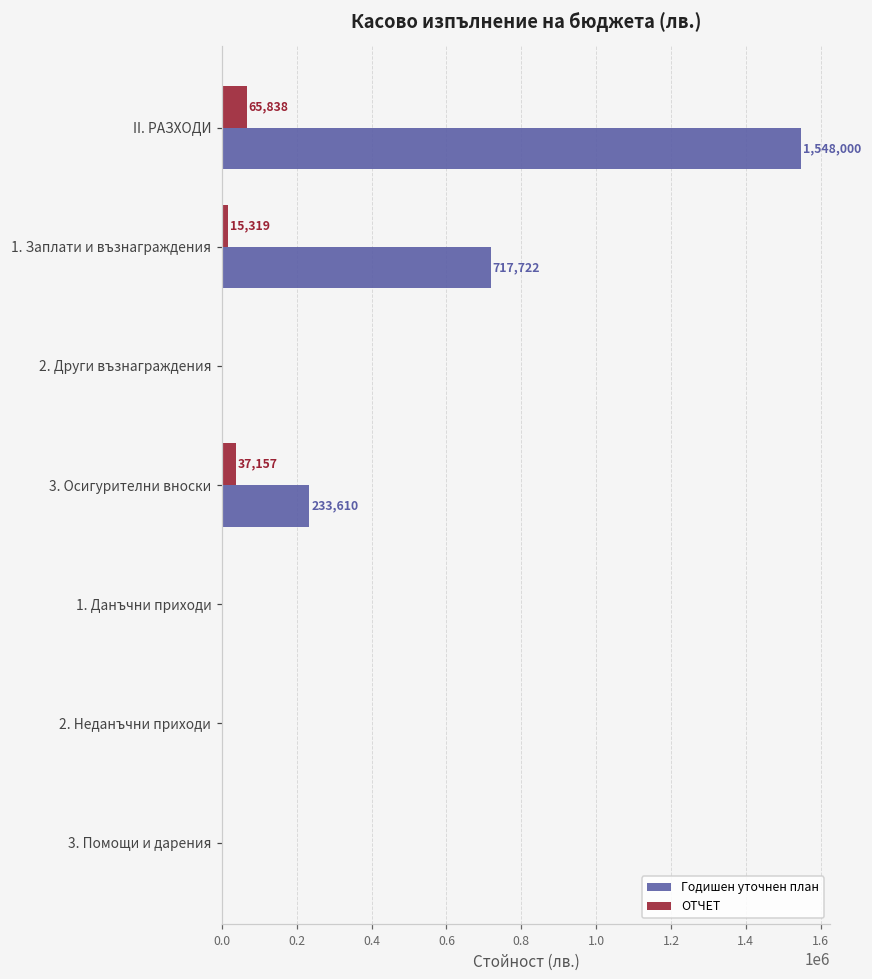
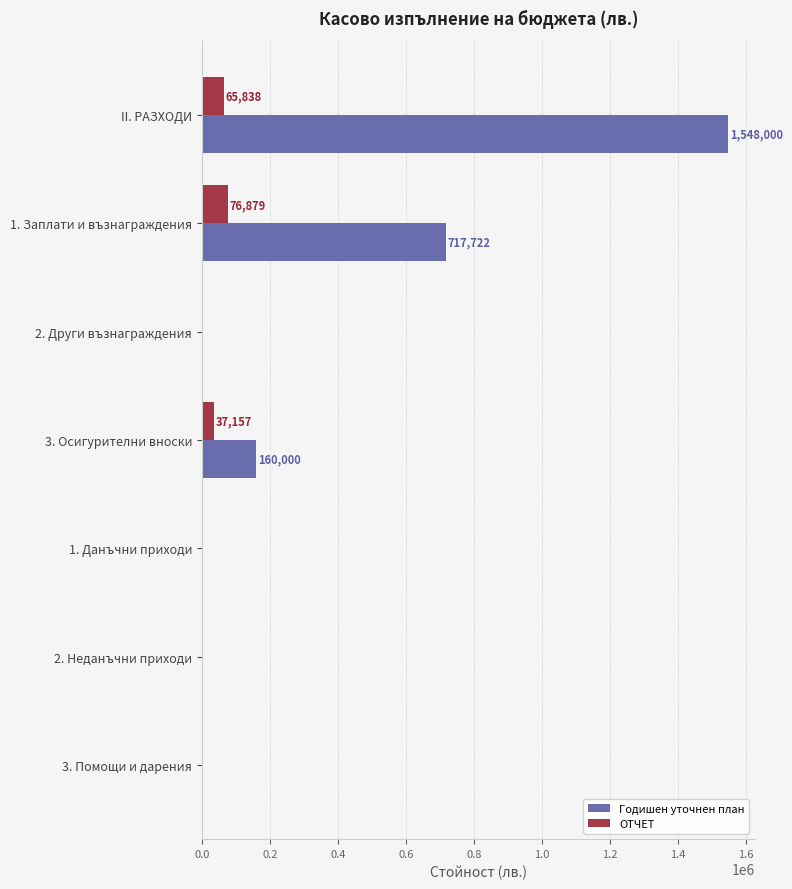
  {
    "Годишен уточнен план": {
      "II. РАЗХОДИ": "1,548,000",
      "1. Заплати и възнаграждения": "717,722",
-     "3. Осигурителни вноски": "233,610"
+     "3. Осигурителни вноски": "160,000"
    },
    "ОТЧЕТ": {
      "II. РАЗХОДИ": "65,838",
-     "1. Заплати и възнаграждения": "15,319",
+     "1. Заплати и възнаграждения": "76,879",
      "3. Осигурителни вноски": "37,157"
    }
  }
